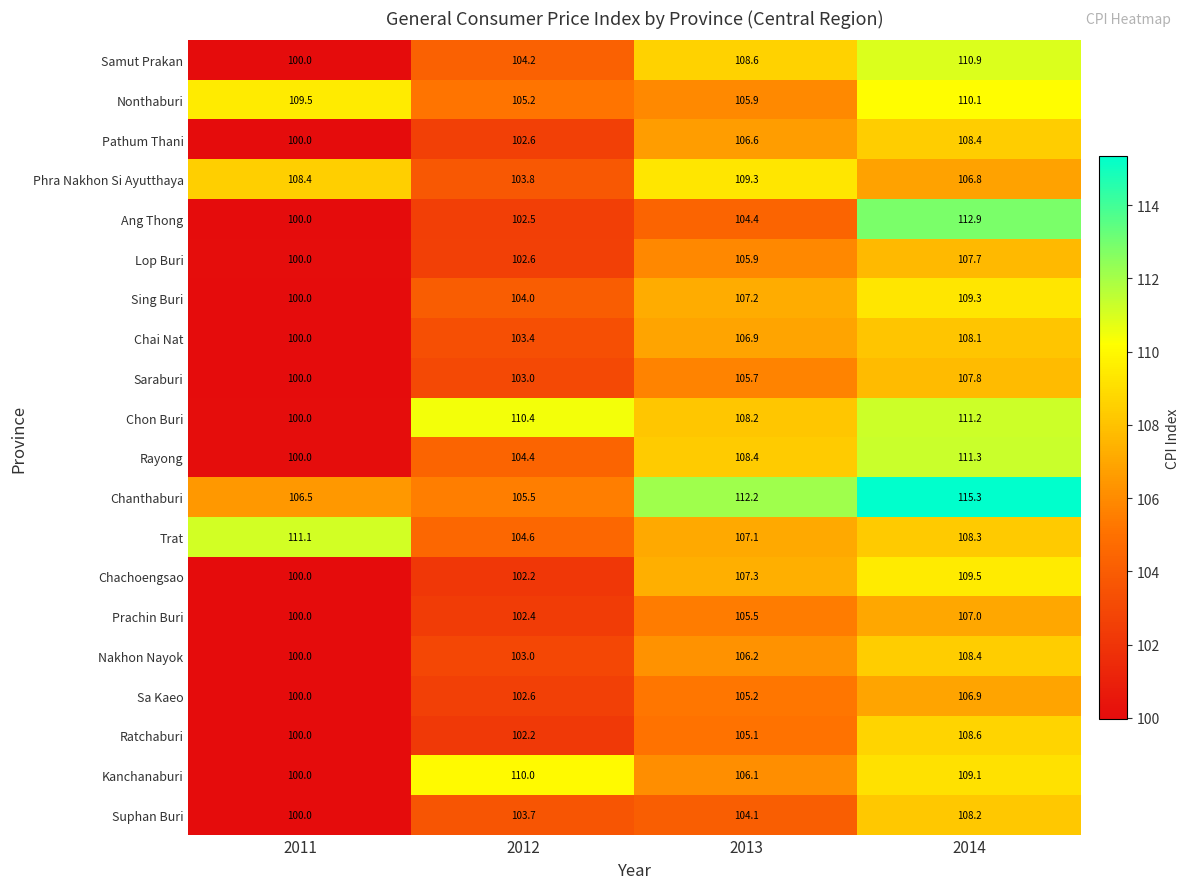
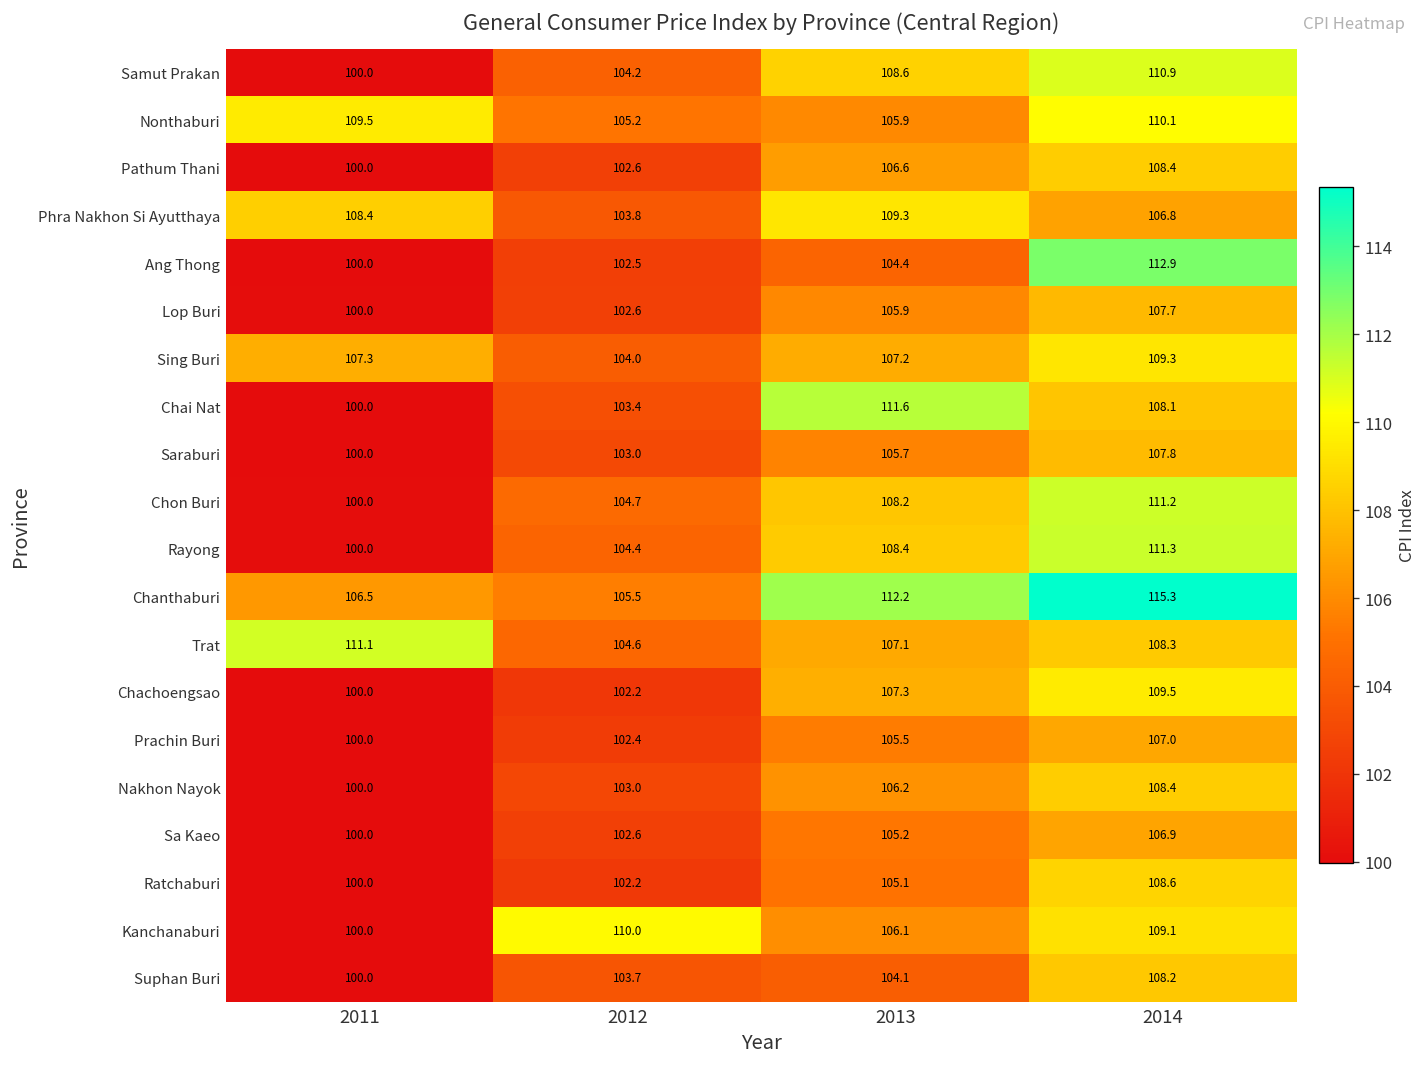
  {
    "Samut Prakan": {
      "2011": 100.0,
      "2012": 104.2,
      "2013": 108.6,
      "2014": 110.9
    },
    "Nonthaburi": {
      "2011": 109.5,
      "2012": 105.2,
      "2013": 105.9,
      "2014": 110.1
    },
    "Pathum Thani": {
      "2011": 100.0,
      "2012": 102.6,
      "2013": 106.6,
      "2014": 108.4
    },
    "Phra Nakhon Si Ayutthaya": {
      "2011": 108.4,
      "2012": 103.8,
      "2013": 109.3,
      "2014": 106.8
    },
    "Ang Thong": {
      "2011": 100.0,
      "2012": 102.5,
      "2013": 104.4,
      "2014": 112.9
    },
    "Lop Buri": {
      "2011": 100.0,
      "2012": 102.6,
      "2013": 105.9,
      "2014": 107.7
    },
    "Sing Buri": {
-     "2011": 100.0,
+     "2011": 107.3,
      "2012": 104.0,
      "2013": 107.2,
      "2014": 109.3
    },
    "Chai Nat": {
      "2011": 100.0,
      "2012": 103.4,
-     "2013": 106.9,
+     "2013": 111.6,
      "2014": 108.1
    },
    "Saraburi": {
      "2011": 100.0,
      "2012": 103.0,
      "2013": 105.7,
      "2014": 107.8
    },
    "Chon Buri": {
      "2011": 100.0,
-     "2012": 110.4,
+     "2012": 104.7,
      "2013": 108.2,
      "2014": 111.2
    },
    "Rayong": {
      "2011": 100.0,
      "2012": 104.4,
      "2013": 108.4,
      "2014": 111.3
    },
    "Chanthaburi": {
      "2011": 106.5,
      "2012": 105.5,
      "2013": 112.2,
      "2014": 115.3
    },
    "Trat": {
      "2011": 111.1,
      "2012": 104.6,
      "2013": 107.1,
      "2014": 108.3
    },
    "Chachoengsao": {
      "2011": 100.0,
      "2012": 102.2,
      "2013": 107.3,
      "2014": 109.5
    },
    "Prachin Buri": {
      "2011": 100.0,
      "2012": 102.4,
      "2013": 105.5,
      "2014": 107.0
    },
    "Nakhon Nayok": {
      "2011": 100.0,
      "2012": 103.0,
      "2013": 106.2,
      "2014": 108.4
    },
    "Sa Kaeo": {
      "2011": 100.0,
      "2012": 102.6,
      "2013": 105.2,
      "2014": 106.9
    },
    "Ratchaburi": {
      "2011": 100.0,
      "2012": 102.2,
      "2013": 105.1,
      "2014": 108.6
    },
    "Kanchanaburi": {
      "2011": 100.0,
      "2012": 110.0,
      "2013": 106.1,
      "2014": 109.1
    },
    "Suphan Buri": {
      "2011": 100.0,
      "2012": 103.7,
      "2013": 104.1,
      "2014": 108.2
    }
  }
